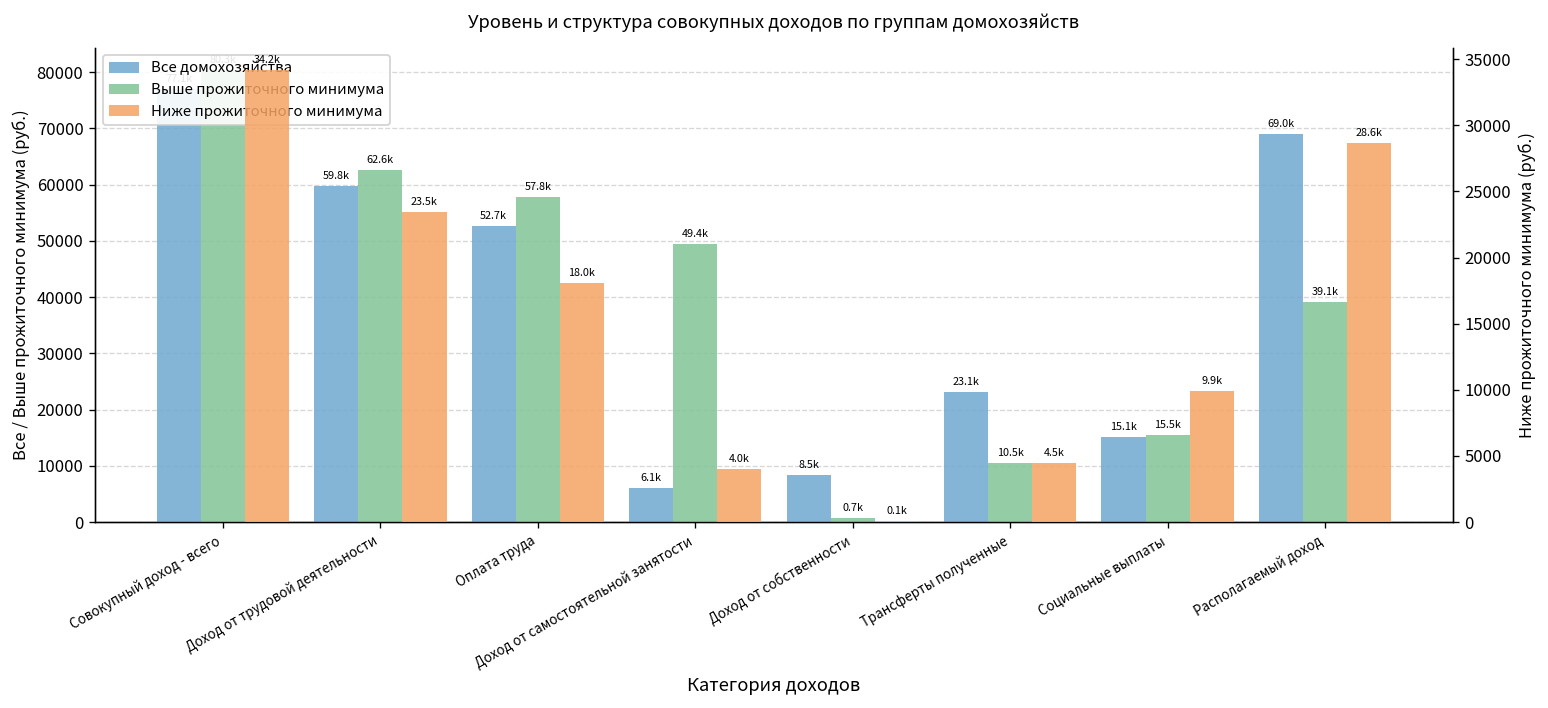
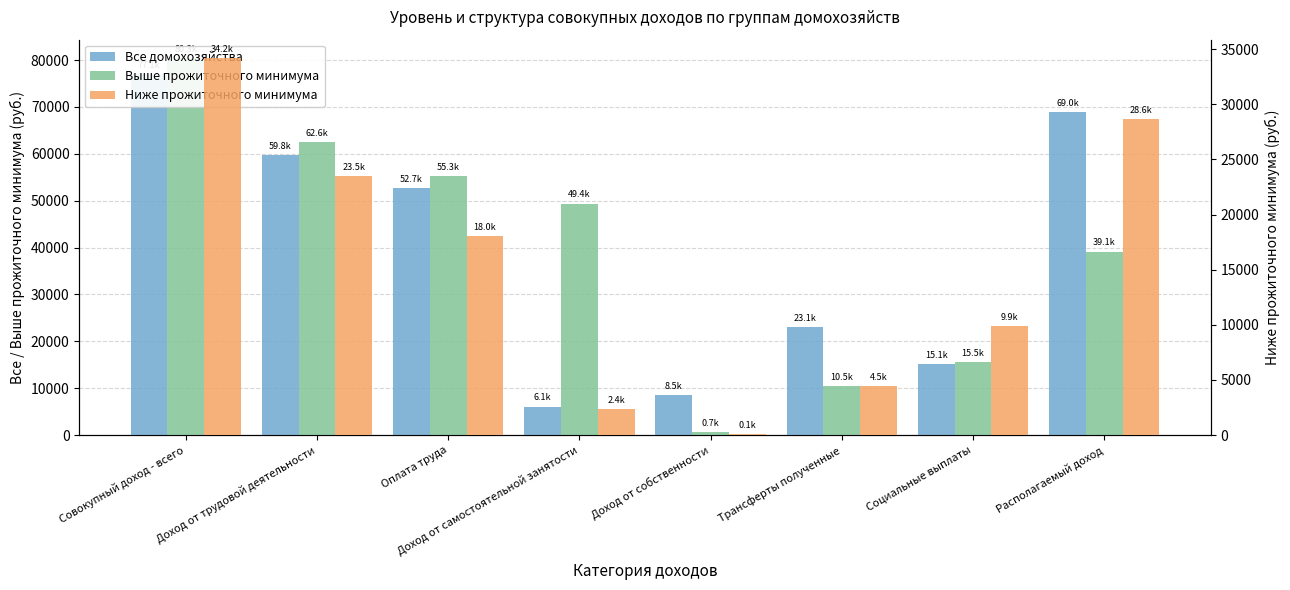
  {
    "Все домохозяйства": {
      "Доход от трудовой деятельности": "59.8k",
      "Оплата труда": "52.7k",
      "Доход от самостоятельной занятости": "6.1k",
      "Доход от собственности": "8.5k",
      "Трансферты полученные": "23.1k",
      "Социальные выплаты": "15.1k",
      "Располагаемый доход": "69.0k"
    },
    "Выше прожиточного минимума": {
      "Доход от трудовой деятельности": "62.6k",
-     "Оплата труда": "57.8k",
+     "Оплата труда": "55.3k",
      "Доход от самостоятельной занятости": "49.4k",
      "Доход от собственности": "0.7k",
      "Трансферты полученные": "10.5k",
      "Социальные выплаты": "15.5k",
      "Располагаемый доход": "39.1k"
    },
    "Ниже прожиточного минимума": {
      "Доход от трудовой деятельности": "23.5k",
      "Оплата труда": "18.0k",
-     "Доход от самостоятельной занятости": "4.0k",
+     "Доход от самостоятельной занятости": "2.4k",
      "Доход от собственности": "0.1k",
      "Трансферты полученные": "4.5k",
      "Социальные выплаты": "9.9k",
      "Располагаемый доход": "28.6k"
    }
  }
